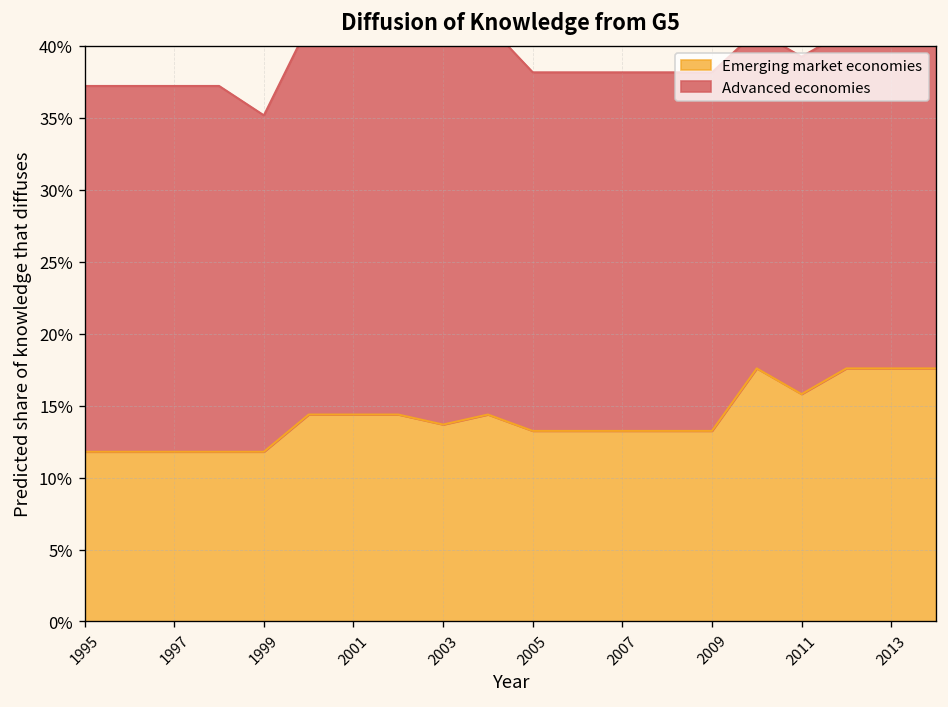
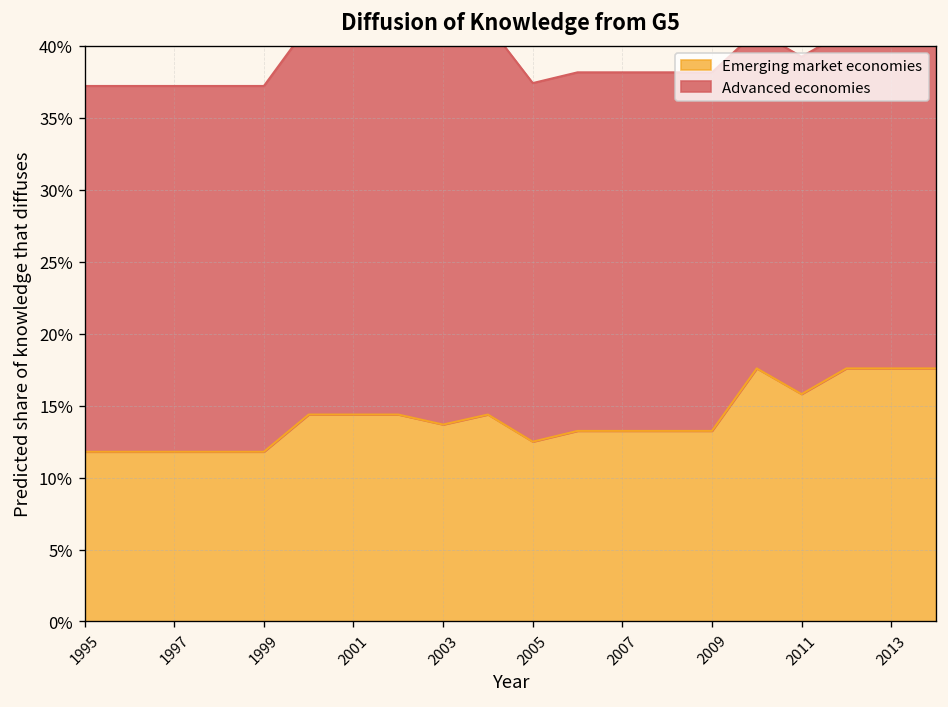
  {
    "Emerging market economies": {
      "1995": "11.8%",
      "1997": "11.8%",
      "1999": "11.8%",
      "2001": "14.4%",
      "2003": "13.7%",
-     "2005": "13.2%",
+     "2005": "12.5%",
      "2007": "13.2%",
      "2009": "13.2%",
      "2011": "15.8%",
      "2013": "17.6%"
    },
    "Advanced economies": {
      "1995": "25.4%",
      "1997": "25.4%",
-     "1999": "23.4%",
+     "1999": "25.4%",
      "2005": "24.9%",
      "2007": "24.9%"
    }
  }
